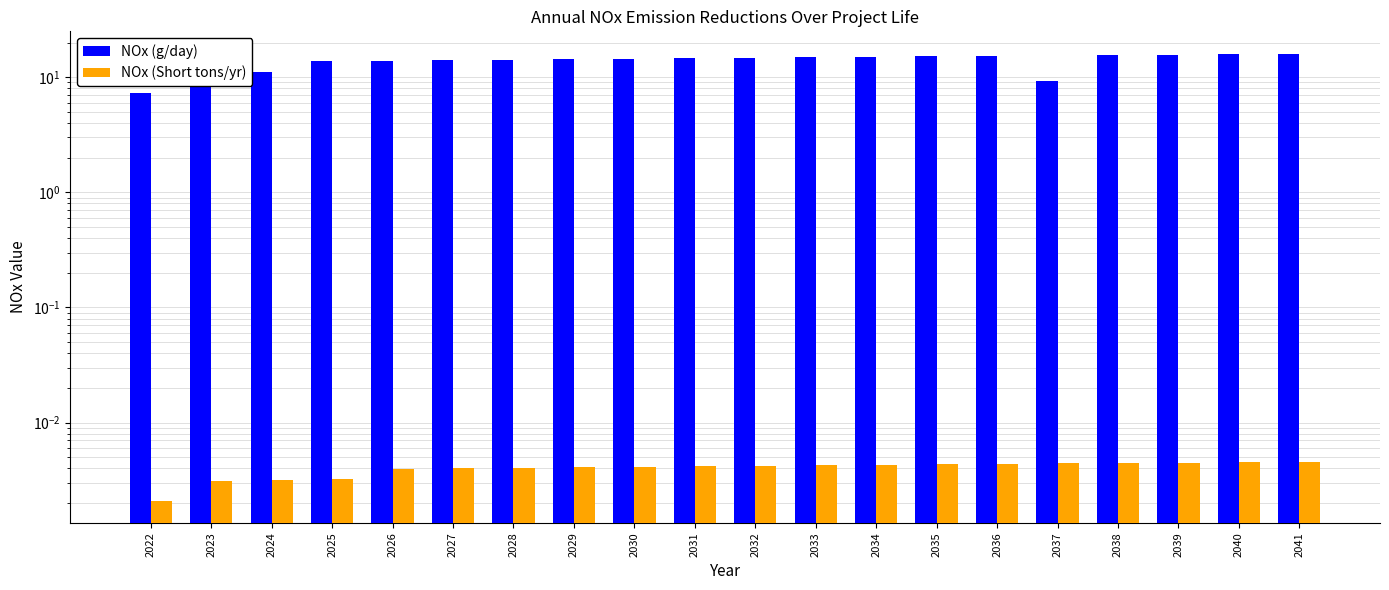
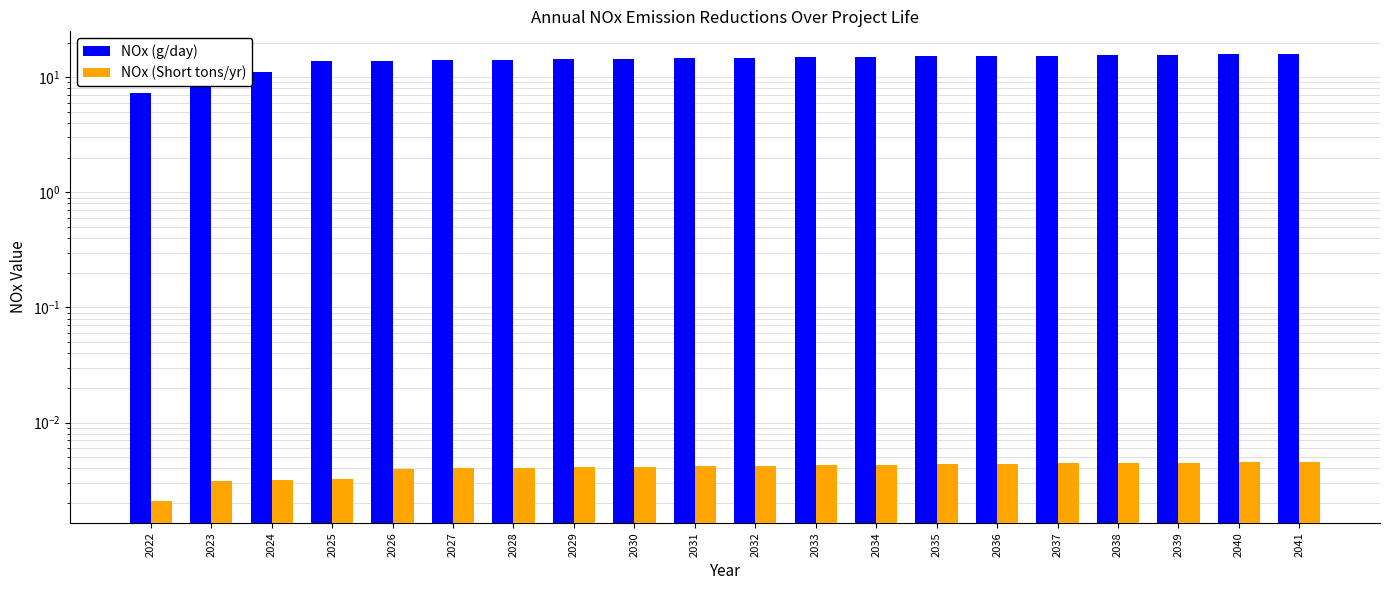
  {
    "NOx (g/day)": {
      "2022": 7,
      "2024": 11,
      "2025": 14,
      "2026": 14,
      "2027": 14,
      "2028": 14,
      "2029": 14,
      "2030": 14,
      "2031": 15,
      "2032": 15,
      "2033": 15,
      "2034": 15,
      "2035": 15,
      "2036": 15,
-     "2037": 9,
+     "2037": 15,
      "2038": 16,
      "2039": 16,
      "2040": 16,
      "2041": 16
    },
    "NOx (Short tons/yr)": {
      "2022": 0.0021,
      "2023": 0.0031,
      "2024": 0.0032,
      "2025": 0.0033,
      "2026": 0.0040,
      "2027": 0.0040,
      "2028": 0.0041,
      "2029": 0.0041,
      "2030": 0.0041,
      "2031": 0.0042,
      "2032": 0.0042,
      "2033": 0.0043,
      "2034": 0.0043,
      "2035": 0.0043,
      "2036": 0.0044,
      "2037": 0.0044,
      "2038": 0.0045,
      "2039": 0.0045,
      "2040": 0.0045,
      "2041": 0.0046
    }
  }
